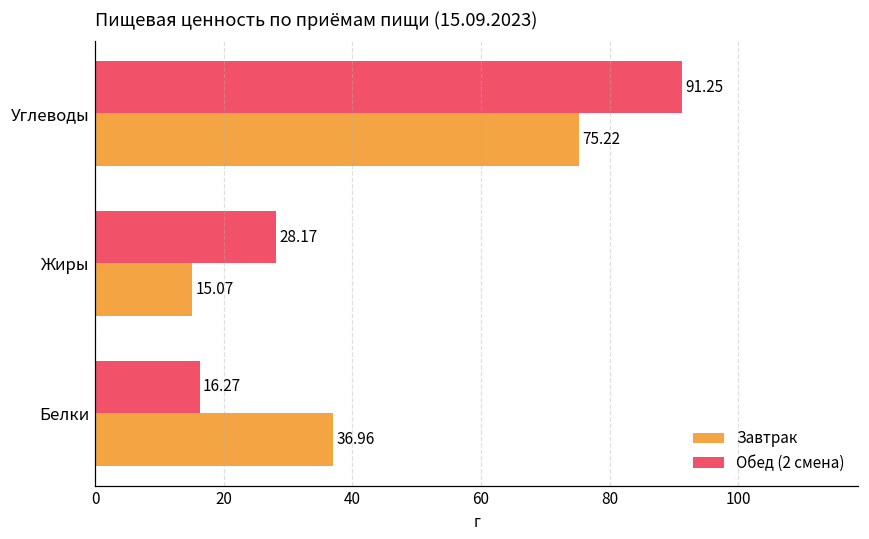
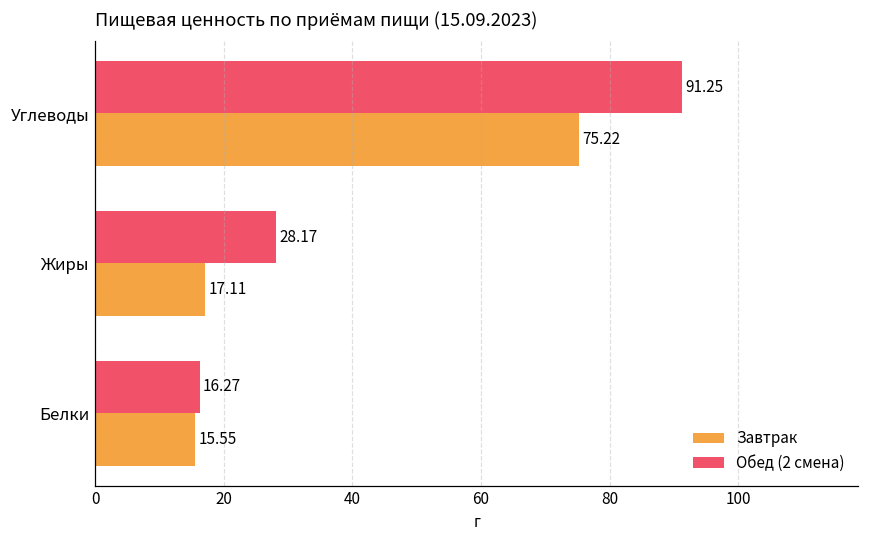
  {
    "Завтрак": {
      "Углеводы": 75.22,
-     "Жиры": 15.07,
-     "Белки": 36.96
+     "Жиры": 17.11,
+     "Белки": 15.55
    },
    "Обед (2 смена)": {
      "Углеводы": 91.25,
      "Жиры": 28.17,
      "Белки": 16.27
    }
  }
